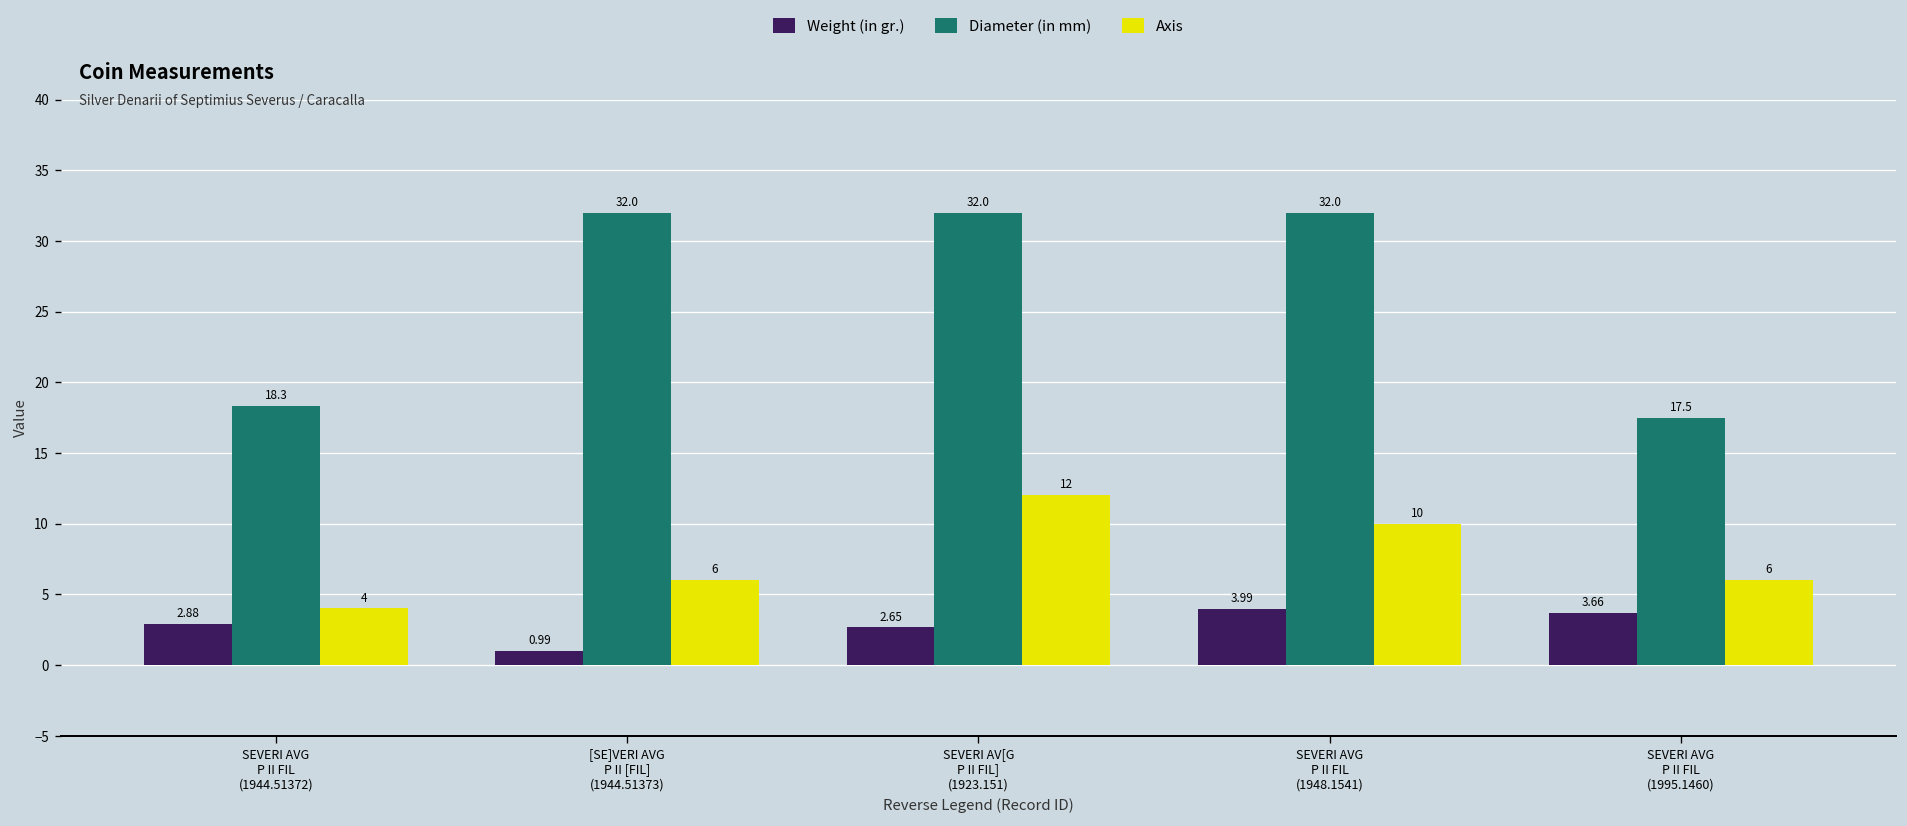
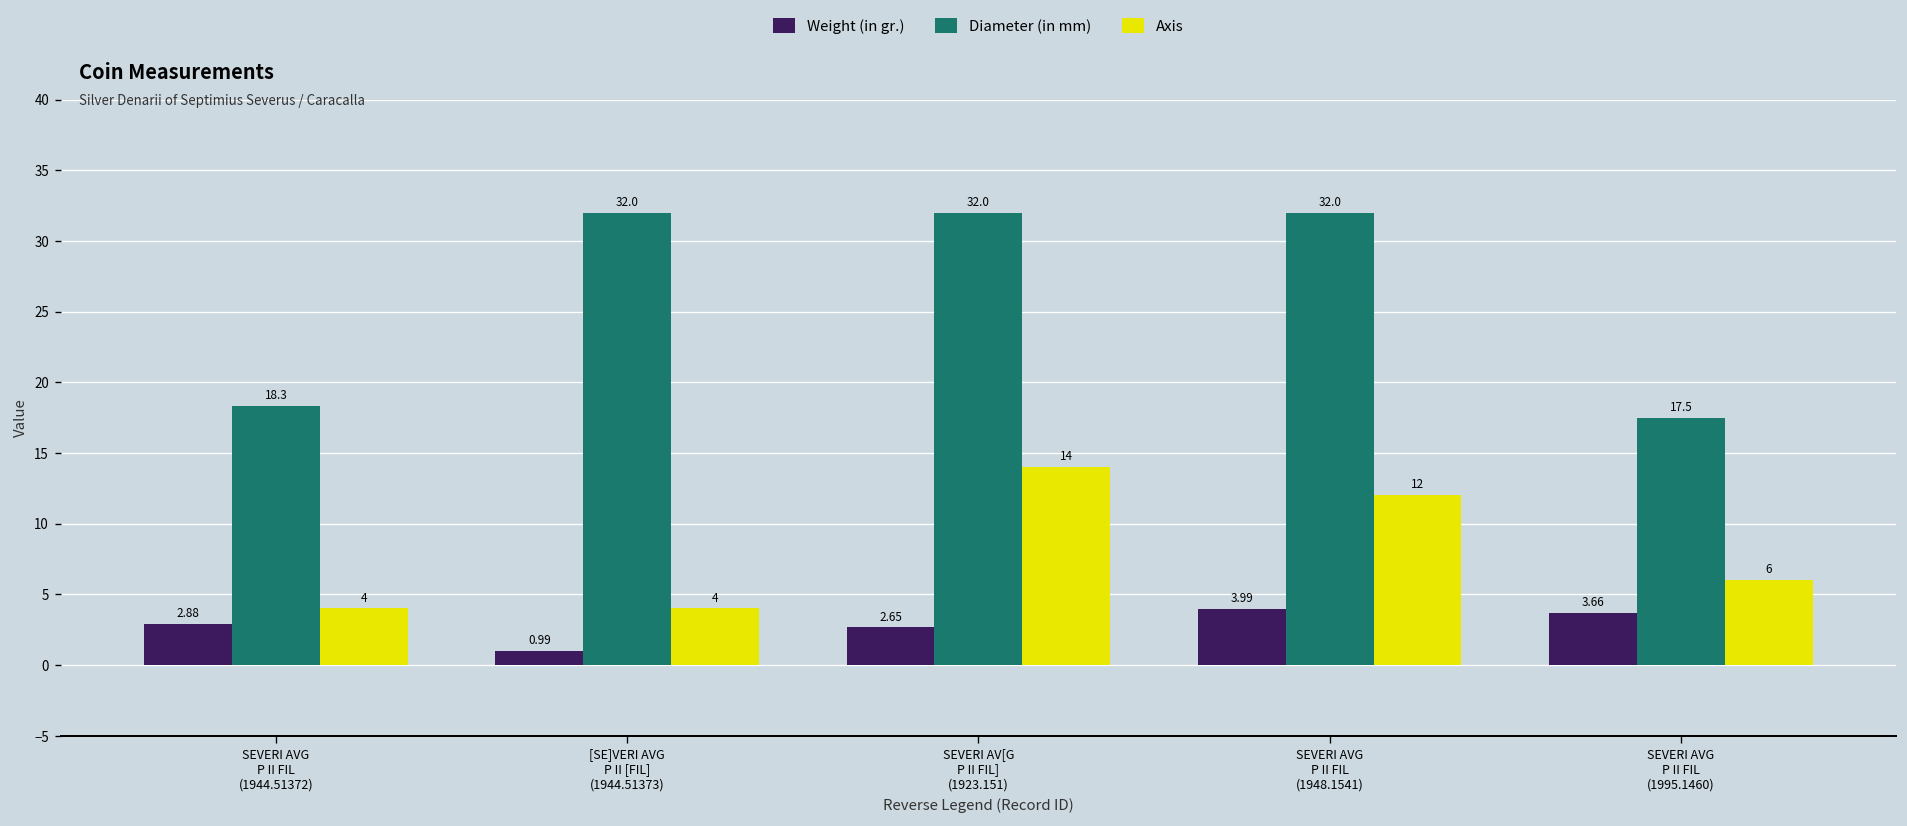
  {
    "Weight (in gr.)": {
      "SEVERI AVG P II FIL (1944.51372)": 2.88,
      "[SE]VERI AVG P II [FIL] (1944.51373)": 0.99,
      "SEVERI AV[G P II FIL] (1923.151)": 2.65,
      "SEVERI AVG P II FIL (1948.1541)": 3.99,
      "SEVERI AVG P II FIL (1995.1460)": 3.66
    },
    "Diameter (in mm)": {
      "SEVERI AVG P II FIL (1944.51372)": 18.3,
      "[SE]VERI AVG P II [FIL] (1944.51373)": 32.0,
      "SEVERI AV[G P II FIL] (1923.151)": 32.0,
      "SEVERI AVG P II FIL (1948.1541)": 32.0,
      "SEVERI AVG P II FIL (1995.1460)": 17.5
    },
    "Axis": {
      "SEVERI AVG P II FIL (1944.51372)": 4,
-     "[SE]VERI AVG P II [FIL] (1944.51373)": 6,
-     "SEVERI AV[G P II FIL] (1923.151)": 12,
-     "SEVERI AVG P II FIL (1948.1541)": 10,
+     "[SE]VERI AVG P II [FIL] (1944.51373)": 4,
+     "SEVERI AV[G P II FIL] (1923.151)": 14,
+     "SEVERI AVG P II FIL (1948.1541)": 12,
      "SEVERI AVG P II FIL (1995.1460)": 6
    }
  }
